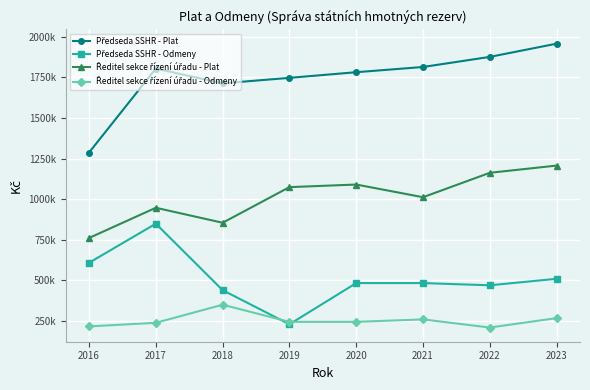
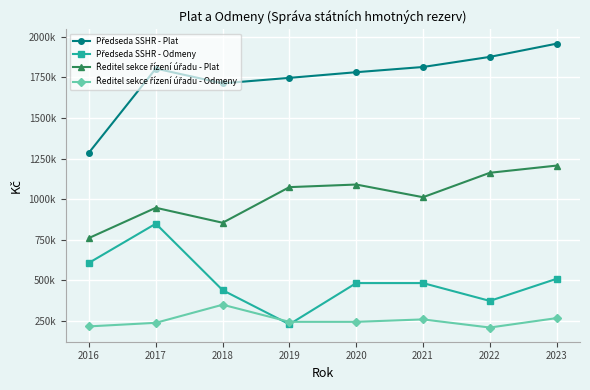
  {
    "Předseda SSHR - Plat": {
      "2016": 1290000,
      "2019": 1750000,
      "2020": 1780000,
      "2021": 1810000,
      "2022": 1880000,
      "2023": 1960000
    },
    "Předseda SSHR - Odmeny": {
      "2016": 610000,
      "2017": 850000,
      "2018": 440000,
      "2020": 480000,
      "2021": 480000,
-     "2022": 470000,
+     "2022": 370000,
      "2023": 510000
    },
    "Ředitel sekce řízení úřadu - Plat": {
      "2016": 760000,
      "2017": 950000,
      "2018": 860000,
      "2019": 1070000,
      "2020": 1090000,
      "2021": 1010000,
      "2022": 1160000,
      "2023": 1210000
    },
    "Ředitel sekce řízení úřadu - Odmeny": {
      "2016": 220000,
      "2017": 240000,
      "2018": 350000,
      "2020": 250000,
      "2021": 260000,
      "2022": 210000,
      "2023": 270000
    }
  }
